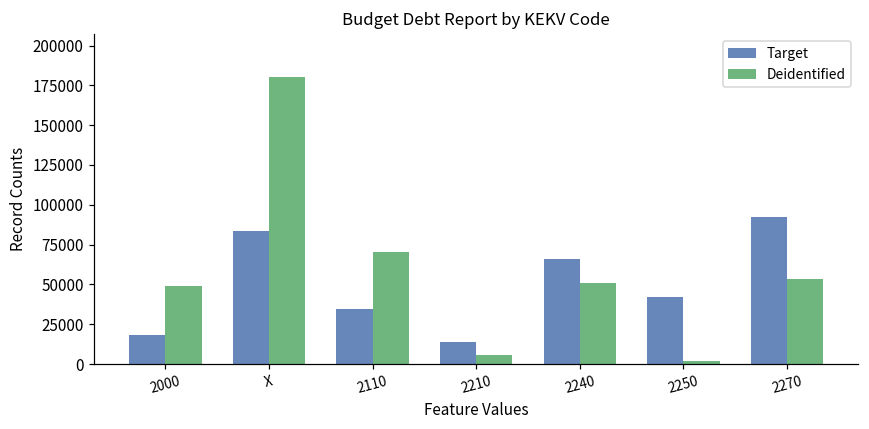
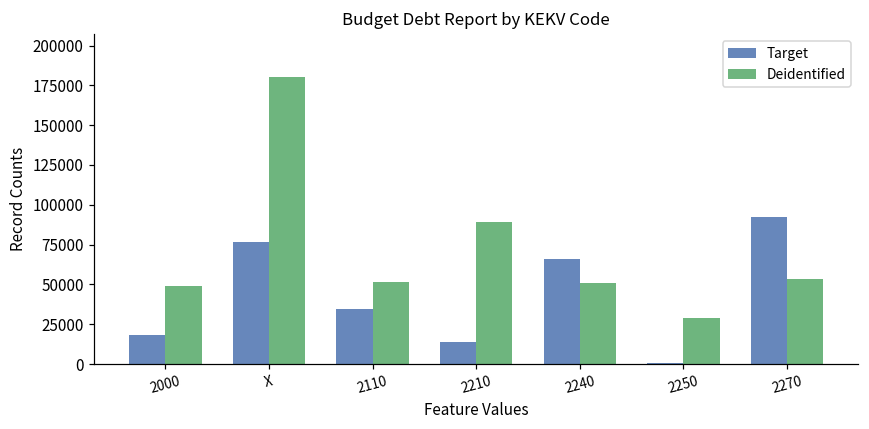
  {
    "Target": {
      "2000": 18000,
-     "X": 84000,
+     "X": 77000,
      "2110": 34000,
      "2210": 14000,
      "2240": 66000,
-     "2250": 42000,
+     "2250": 1000,
      "2270": 92000
    },
    "Deidentified": {
      "2000": 49000,
      "X": 180000,
-     "2110": 70000,
-     "2210": 6000,
+     "2110": 51000,
+     "2210": 89000,
      "2240": 51000,
-     "2250": 2000,
+     "2250": 29000,
      "2270": 53000
    }
  }
